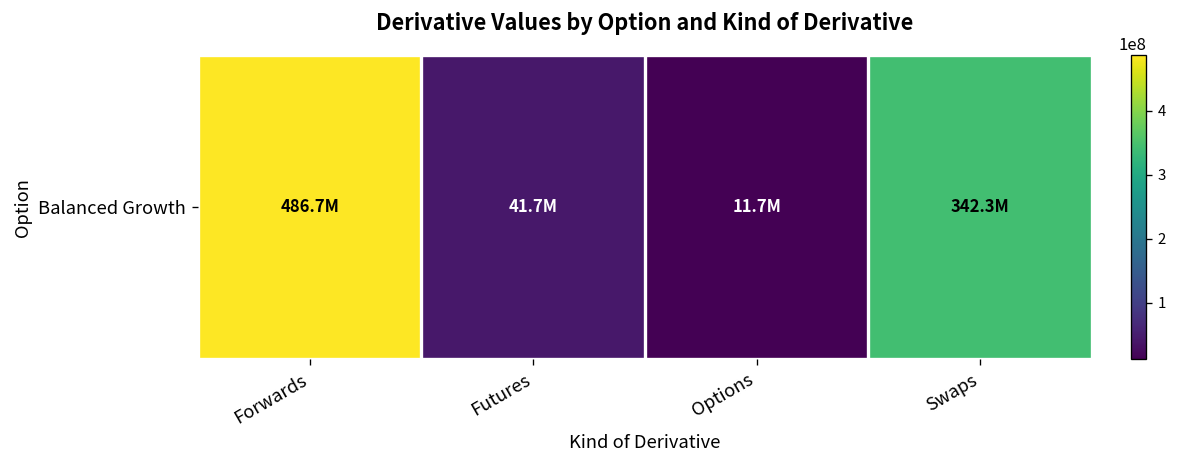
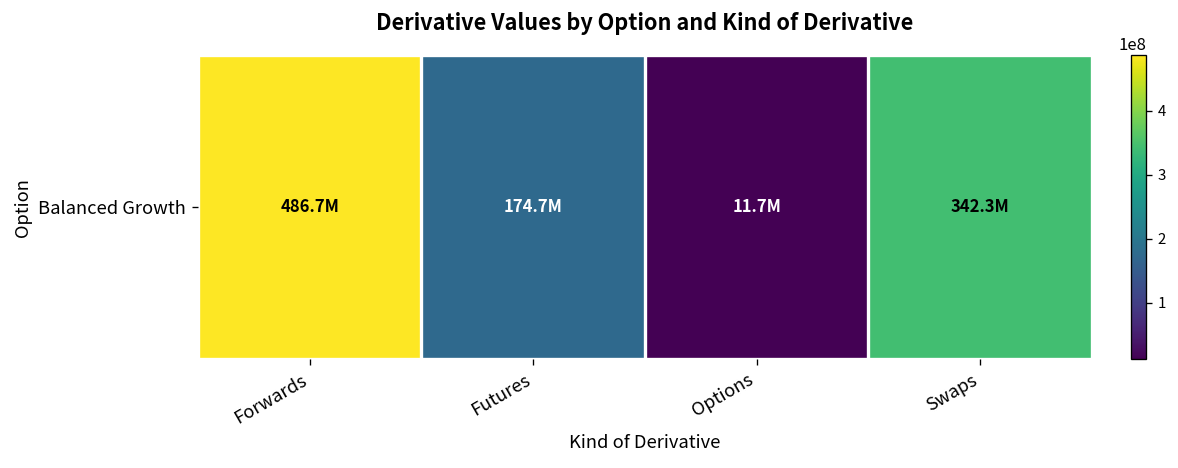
  {
    "Balanced Growth": {
      "Forwards": "486.7M",
-     "Futures": "41.7M",
+     "Futures": "174.7M",
      "Options": "11.7M",
      "Swaps": "342.3M"
    }
  }
